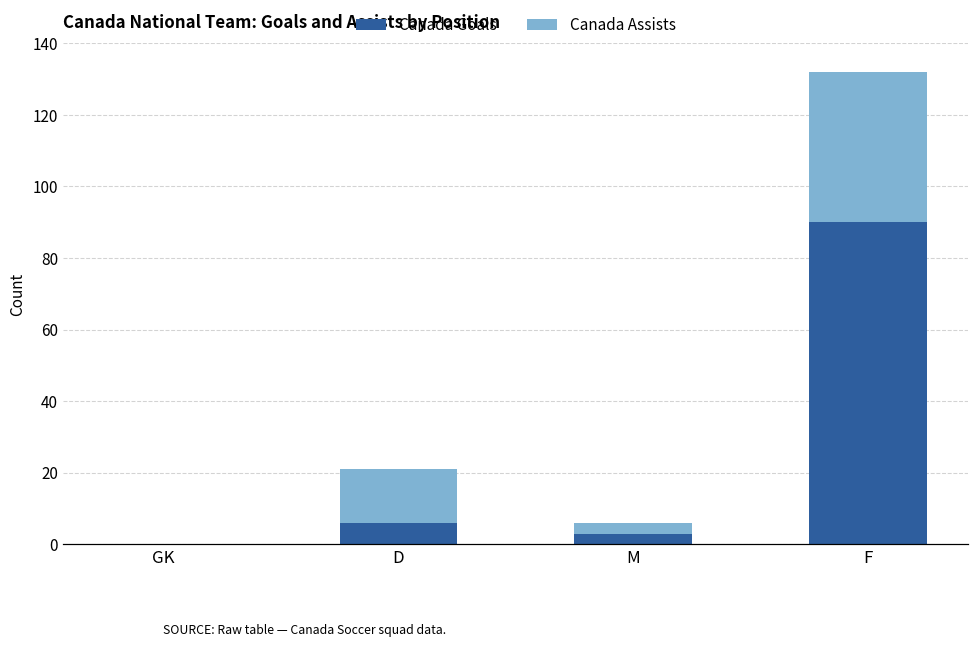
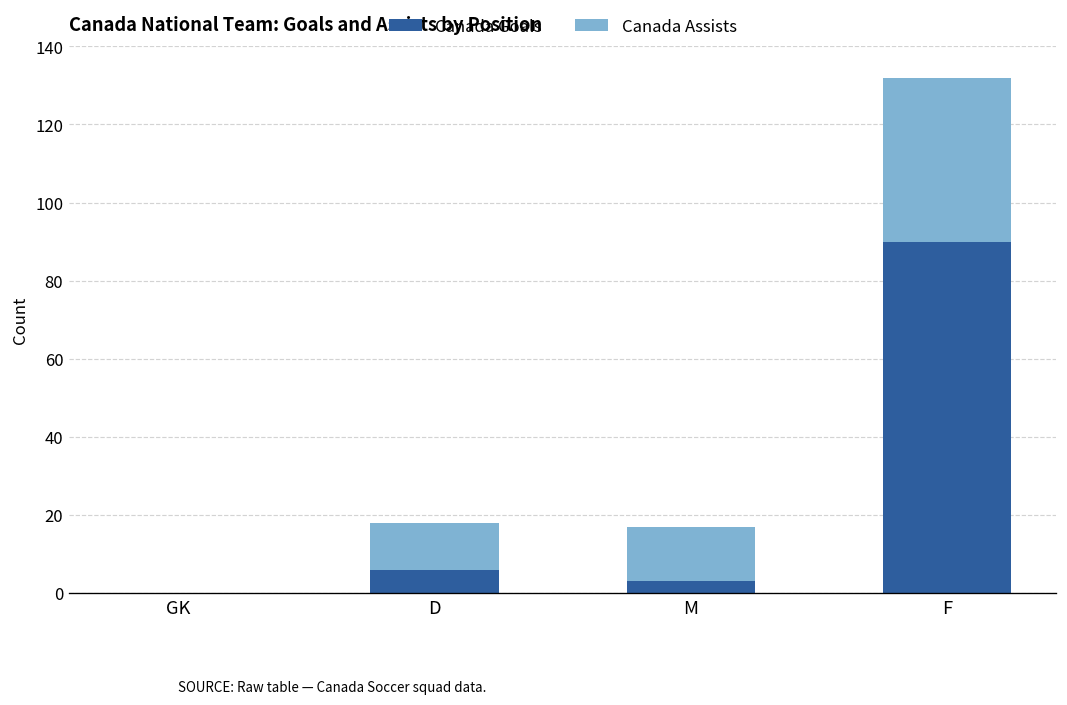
  {
    "Canada Goals": {
      "GK": 0,
      "D": 6,
      "M": 3,
      "F": 90
    },
    "Canada Assists": {
      "GK": 0,
-     "D": 15,
-     "M": 3,
+     "D": 12,
+     "M": 14,
      "F": 42
    }
  }
